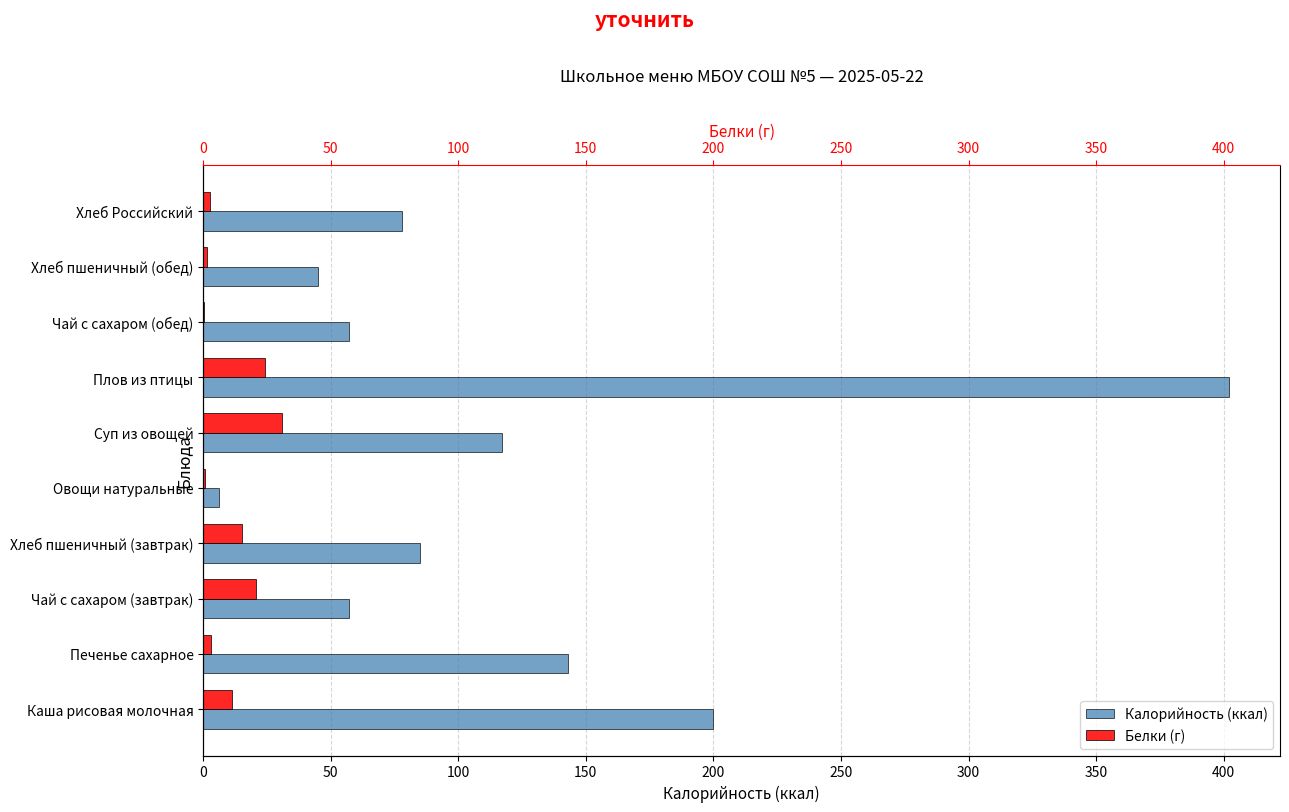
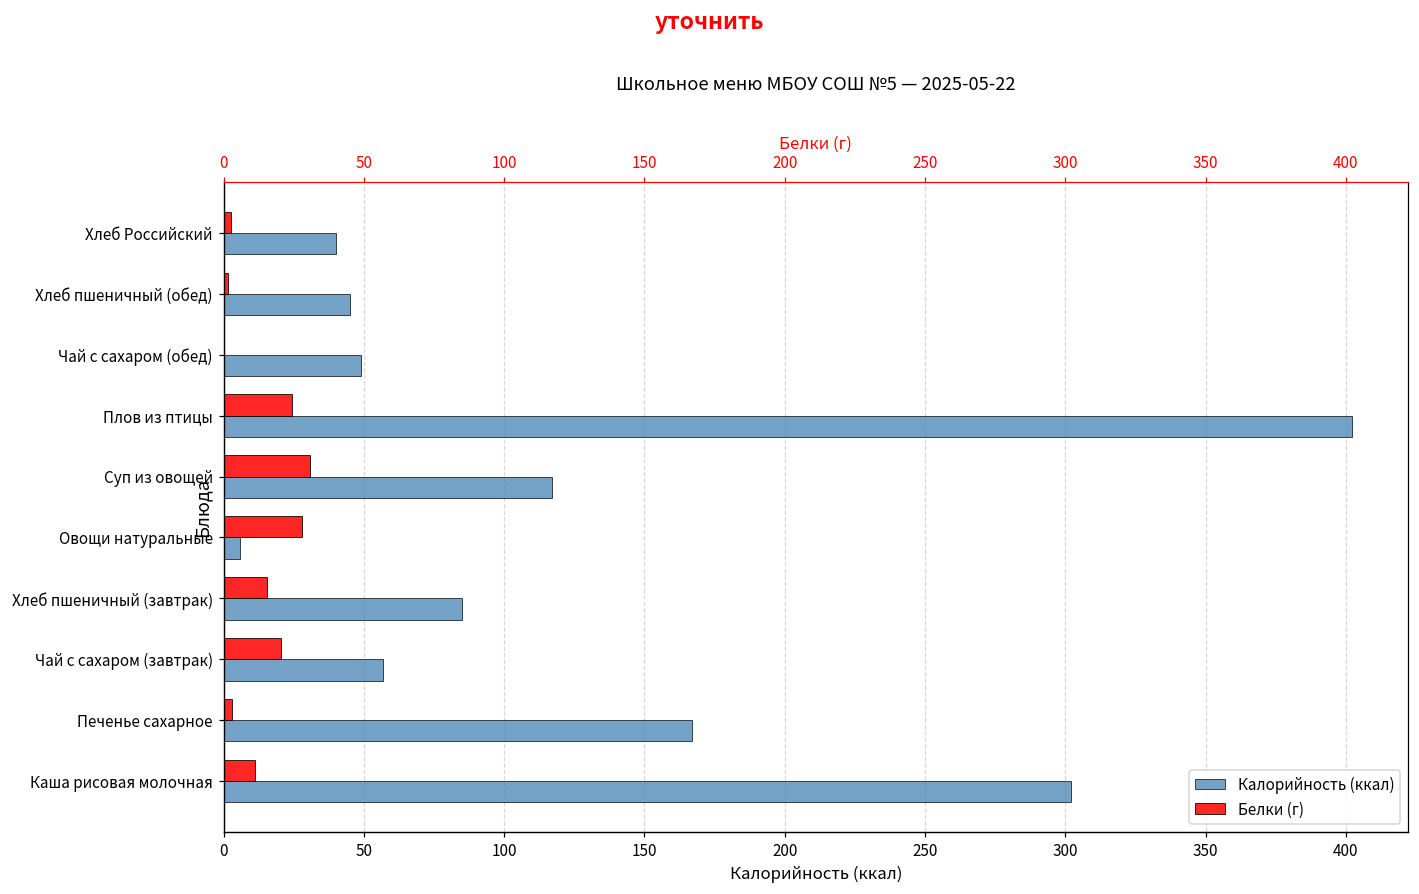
  {
    "Калорийность (ккал)": {
-     "Хлеб Российский": 78,
+     "Хлеб Российский": 40,
      "Хлеб пшеничный (обед)": 45,
-     "Чай с сахаром (обед)": 57,
+     "Чай с сахаром (обед)": 49,
      "Плов из птицы": 402,
      "Суп из овощей": 117,
      "Овощи натуральные": 6,
      "Хлеб пшеничный (завтрак)": 85,
      "Чай с сахаром (завтрак)": 57,
-     "Печенье сахарное": 143,
-     "Каша рисовая молочная": 200
+     "Печенье сахарное": 167,
+     "Каша рисовая молочная": 302
    },
    "Белки (г)": {
      "Хлеб Российский": 3,
      "Хлеб пшеничный (обед)": 2,
      "Плов из птицы": 24,
      "Суп из овощей": 31,
-     "Овощи натуральные": 1,
+     "Овощи натуральные": 28,
      "Хлеб пшеничный (завтрак)": 15,
      "Чай с сахаром (завтрак)": 21,
      "Печенье сахарное": 3,
      "Каша рисовая молочная": 11
    }
  }
